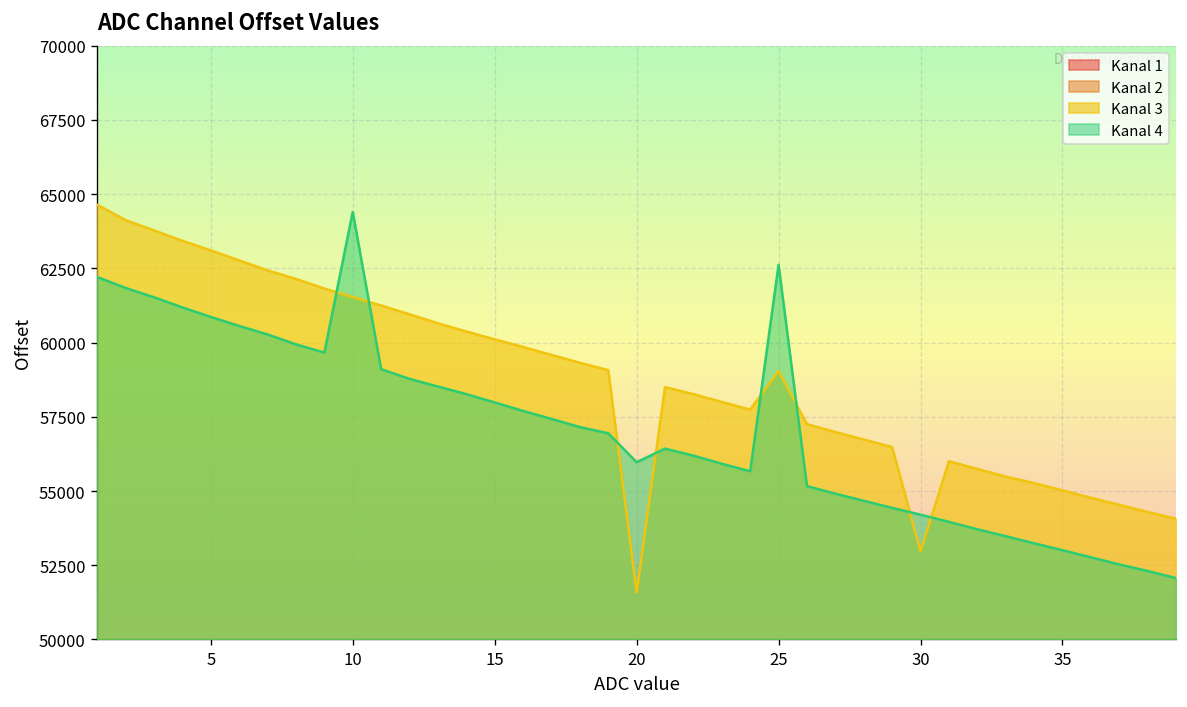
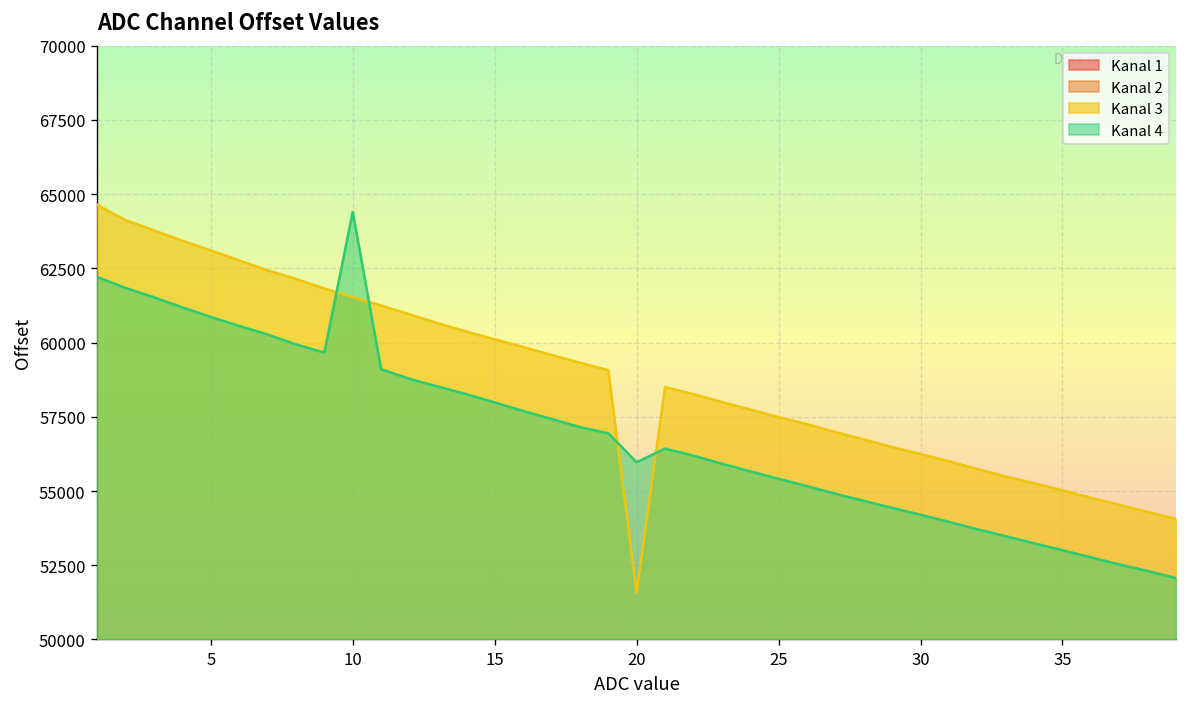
  {
    "Kanal 3": {
      "5": 63100,
      "10": 61500,
      "15": 60100,
      "20": 51600,
-     "25": 59000,
-     "30": 53000,
+     "25": 57500,
+     "30": 56200,
      "35": 55000
    },
    "Kanal 4": {
      "5": 60900,
      "10": 64400,
      "15": 58000,
      "20": 56000,
-     "25": 62600,
+     "25": 55400,
      "30": 54200,
      "35": 53000
    }
  }
